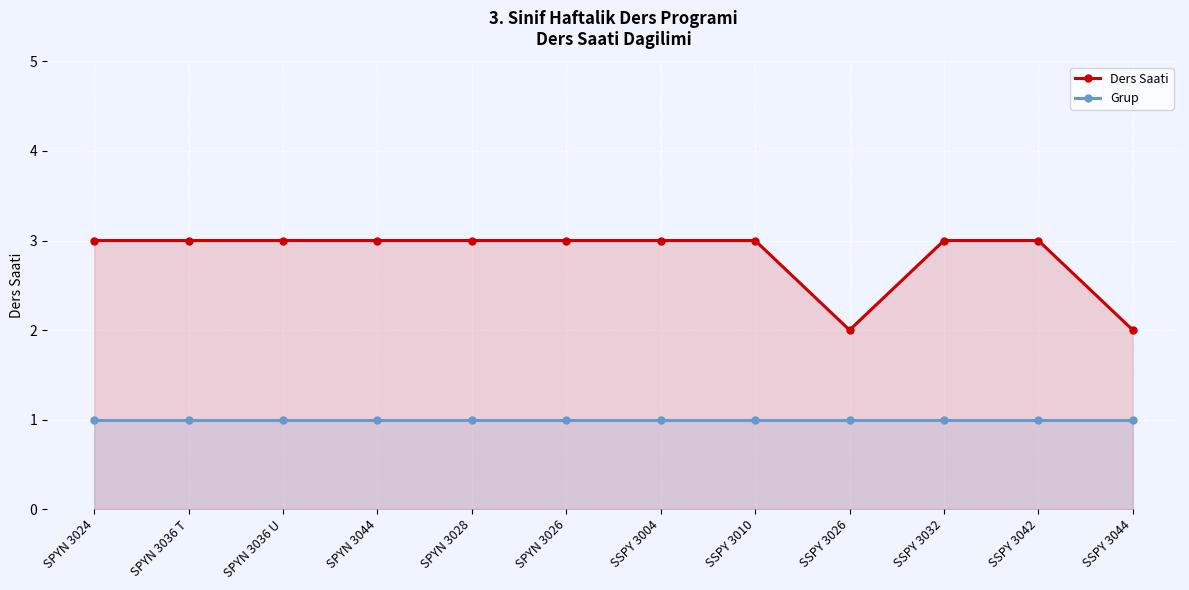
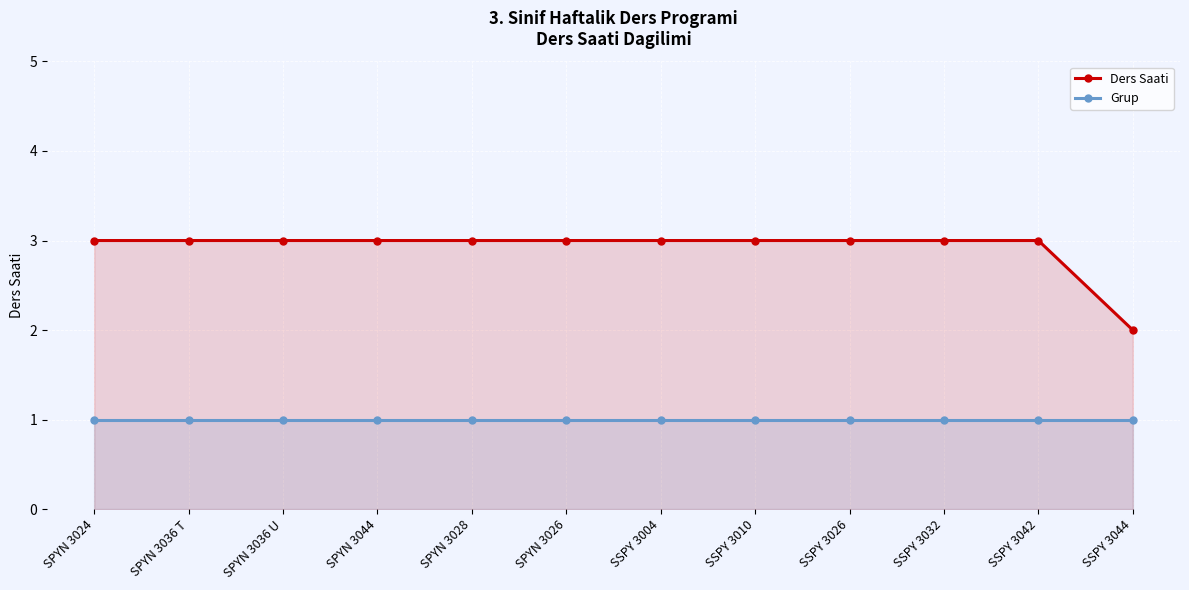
  {
    "Ders Saati": {
      "SPYN 3024": 3,
      "SPYN 3036 T": 3,
      "SPYN 3036 U": 3,
      "SPYN 3044": 3,
      "SPYN 3028": 3,
      "SPYN 3026": 3,
      "SSPY 3004": 3,
      "SSPY 3010": 3,
-     "SSPY 3026": 2,
+     "SSPY 3026": 3,
      "SSPY 3032": 3,
      "SSPY 3042": 3,
      "SSPY 3044": 2
    },
    "Grup": {
      "SPYN 3024": 1,
      "SPYN 3036 T": 1,
      "SPYN 3036 U": 1,
      "SPYN 3044": 1,
      "SPYN 3028": 1,
      "SPYN 3026": 1,
      "SSPY 3004": 1,
      "SSPY 3010": 1,
      "SSPY 3026": 1,
      "SSPY 3032": 1,
      "SSPY 3042": 1,
      "SSPY 3044": 1
    }
  }
